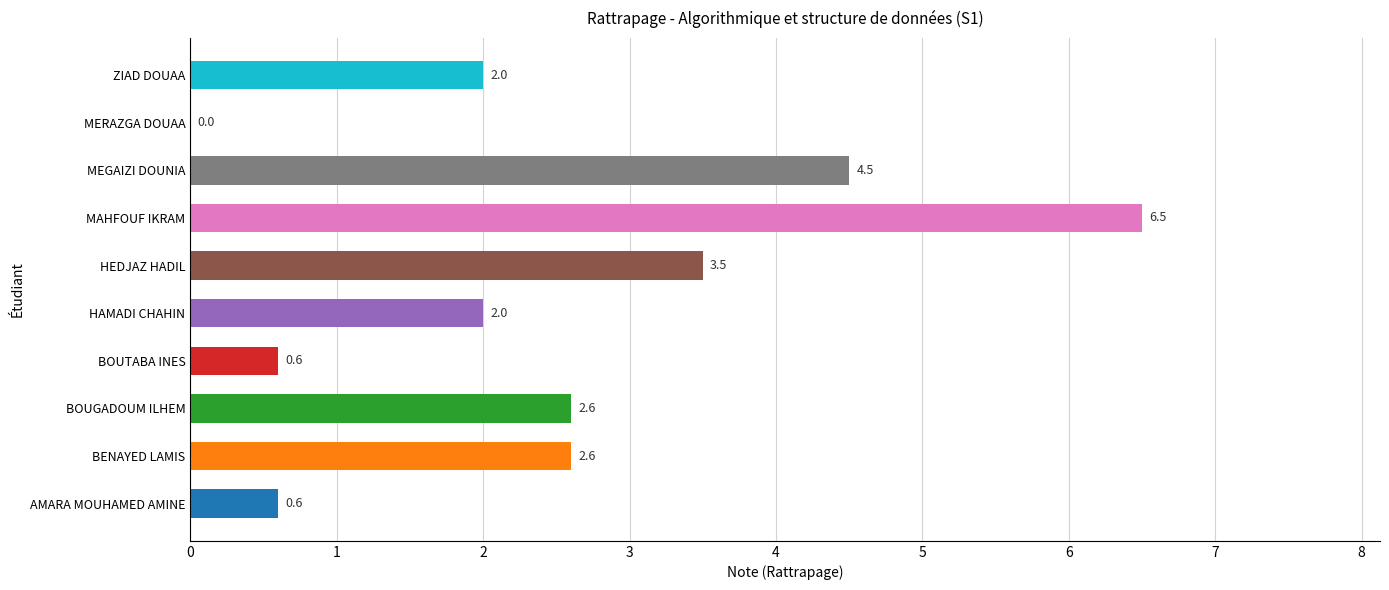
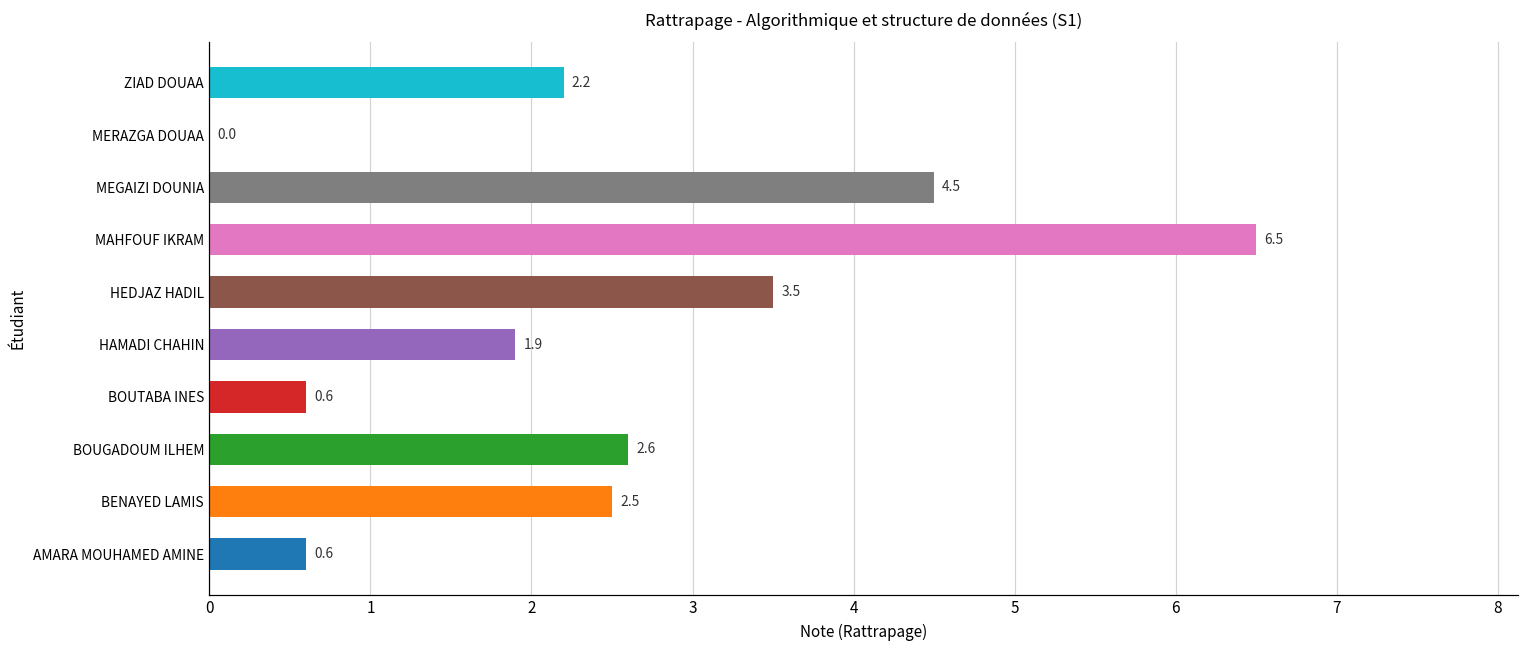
  {
-   "ZIAD DOUAA": 2.0,
+   "ZIAD DOUAA": 2.2,
    "MERAZGA DOUAA": 0.0,
    "MEGAIZI DOUNIA": 4.5,
    "MAHFOUF IKRAM": 6.5,
    "HEDJAZ HADIL": 3.5,
-   "HAMADI CHAHIN": 2.0,
+   "HAMADI CHAHIN": 1.9,
    "BOUTABA INES": 0.6,
    "BOUGADOUM ILHEM": 2.6,
-   "BENAYED LAMIS": 2.6,
+   "BENAYED LAMIS": 2.5,
    "AMARA MOUHAMED AMINE": 0.6
  }
